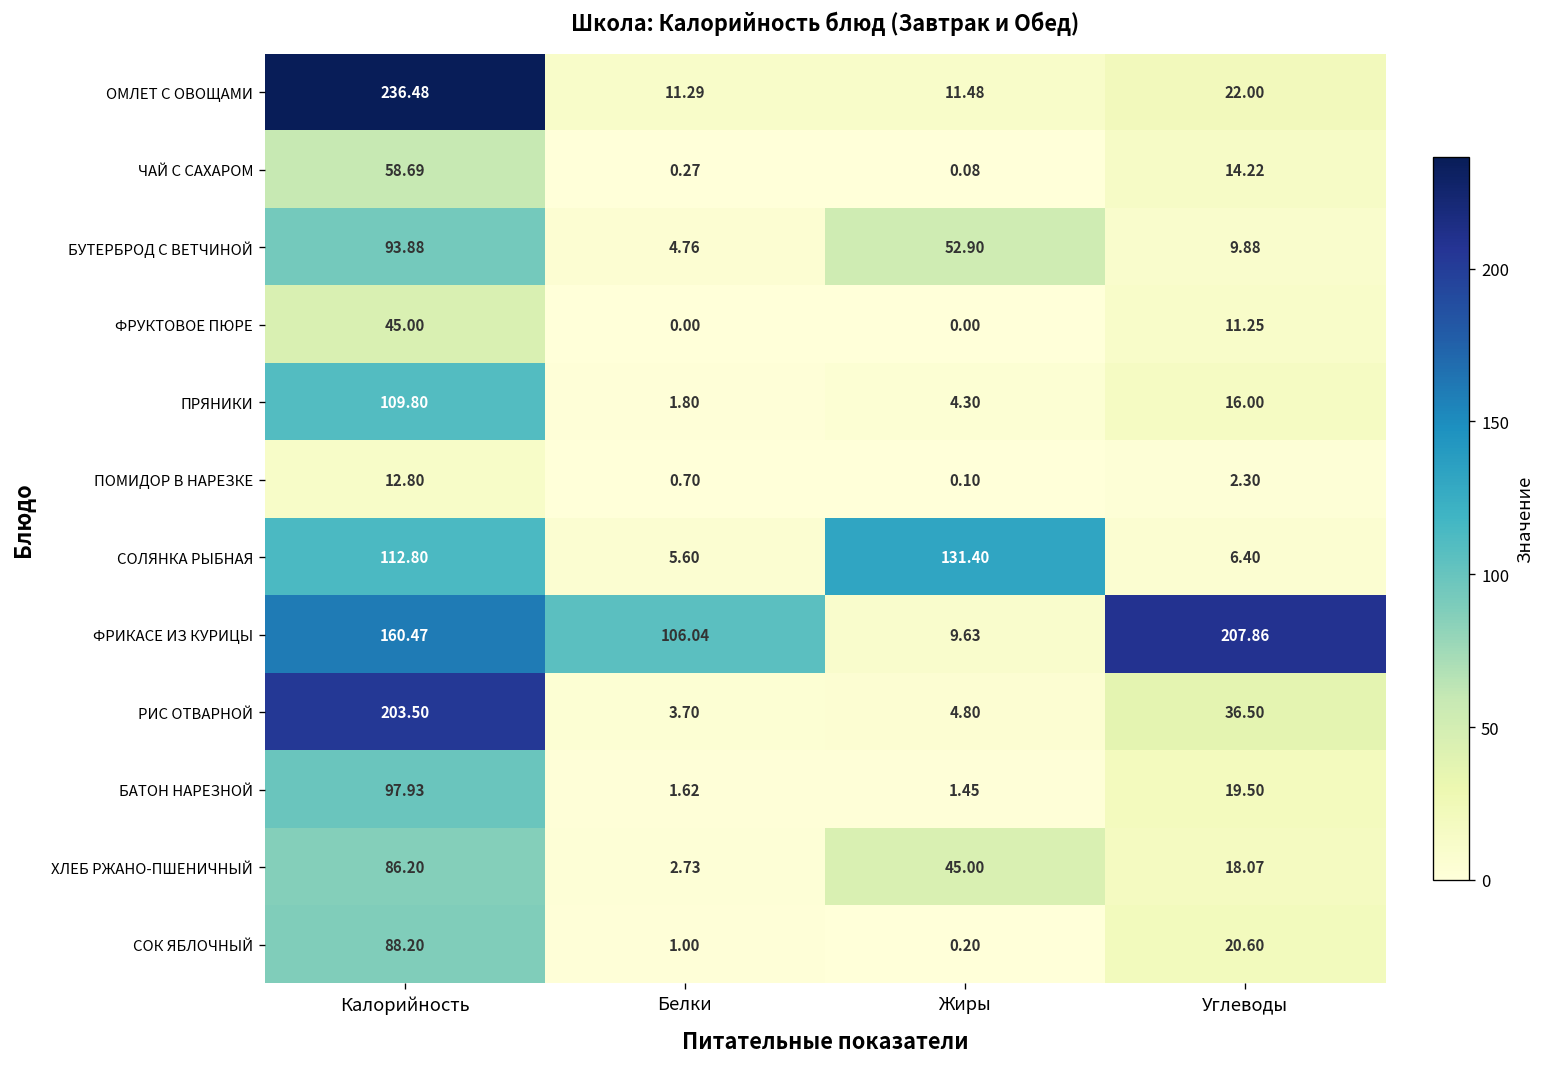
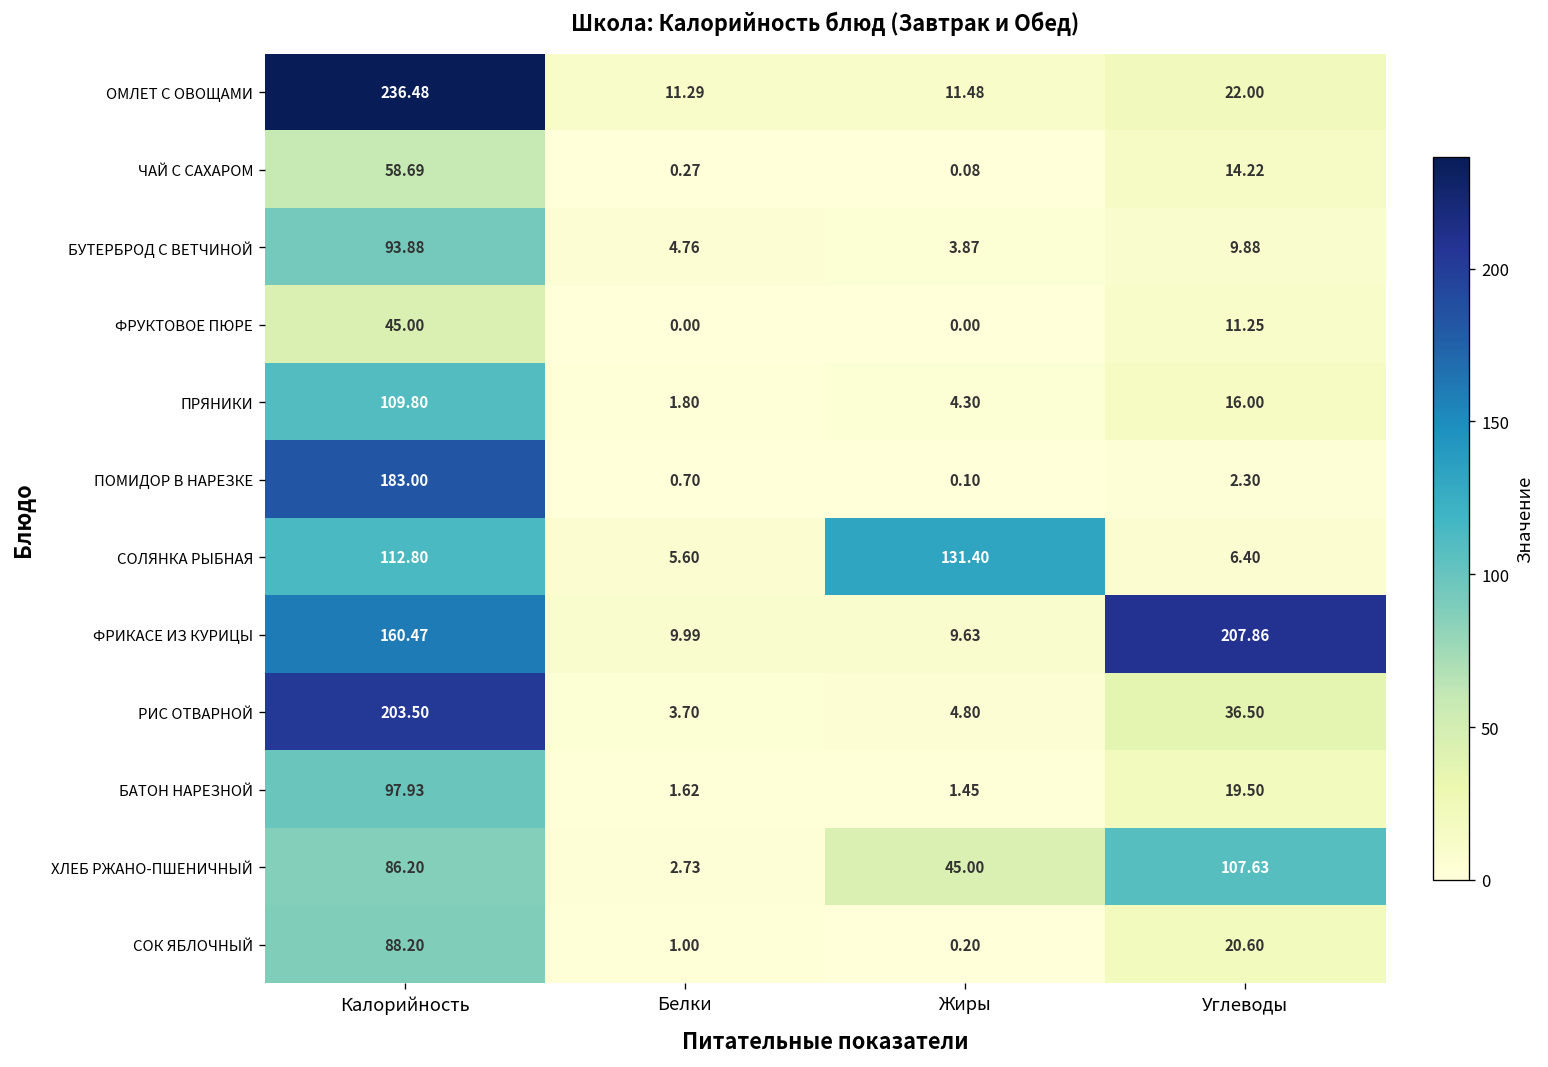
  {
    "ОМЛЕТ С ОВОЩАМИ": {
      "Калорийность": 236.48,
      "Белки": 11.29,
      "Жиры": 11.48,
      "Углеводы": 22.00
    },
    "ЧАЙ С САХАРОМ": {
      "Калорийность": 58.69,
      "Белки": 0.27,
      "Жиры": 0.08,
      "Углеводы": 14.22
    },
    "БУТЕРБРОД С ВЕТЧИНОЙ": {
      "Калорийность": 93.88,
      "Белки": 4.76,
-     "Жиры": 52.90,
+     "Жиры": 3.87,
      "Углеводы": 9.88
    },
    "ФРУКТОВОЕ ПЮРЕ": {
      "Калорийность": 45.00,
      "Белки": 0.00,
      "Жиры": 0.00,
      "Углеводы": 11.25
    },
    "ПРЯНИКИ": {
      "Калорийность": 109.80,
      "Белки": 1.80,
      "Жиры": 4.30,
      "Углеводы": 16.00
    },
    "ПОМИДОР В НАРЕЗКЕ": {
-     "Калорийность": 12.80,
+     "Калорийность": 183.00,
      "Белки": 0.70,
      "Жиры": 0.10,
      "Углеводы": 2.30
    },
    "СОЛЯНКА РЫБНАЯ": {
      "Калорийность": 112.80,
      "Белки": 5.60,
      "Жиры": 131.40,
      "Углеводы": 6.40
    },
    "ФРИКАСЕ ИЗ КУРИЦЫ": {
      "Калорийность": 160.47,
-     "Белки": 106.04,
+     "Белки": 9.99,
      "Жиры": 9.63,
      "Углеводы": 207.86
    },
    "РИС ОТВАРНОЙ": {
      "Калорийность": 203.50,
      "Белки": 3.70,
      "Жиры": 4.80,
      "Углеводы": 36.50
    },
    "БАТОН НАРЕЗНОЙ": {
      "Калорийность": 97.93,
      "Белки": 1.62,
      "Жиры": 1.45,
      "Углеводы": 19.50
    },
    "ХЛЕБ РЖАНО-ПШЕНИЧНЫЙ": {
      "Калорийность": 86.20,
      "Белки": 2.73,
      "Жиры": 45.00,
-     "Углеводы": 18.07
+     "Углеводы": 107.63
    },
    "СОК ЯБЛОЧНЫЙ": {
      "Калорийность": 88.20,
      "Белки": 1.00,
      "Жиры": 0.20,
      "Углеводы": 20.60
    }
  }
